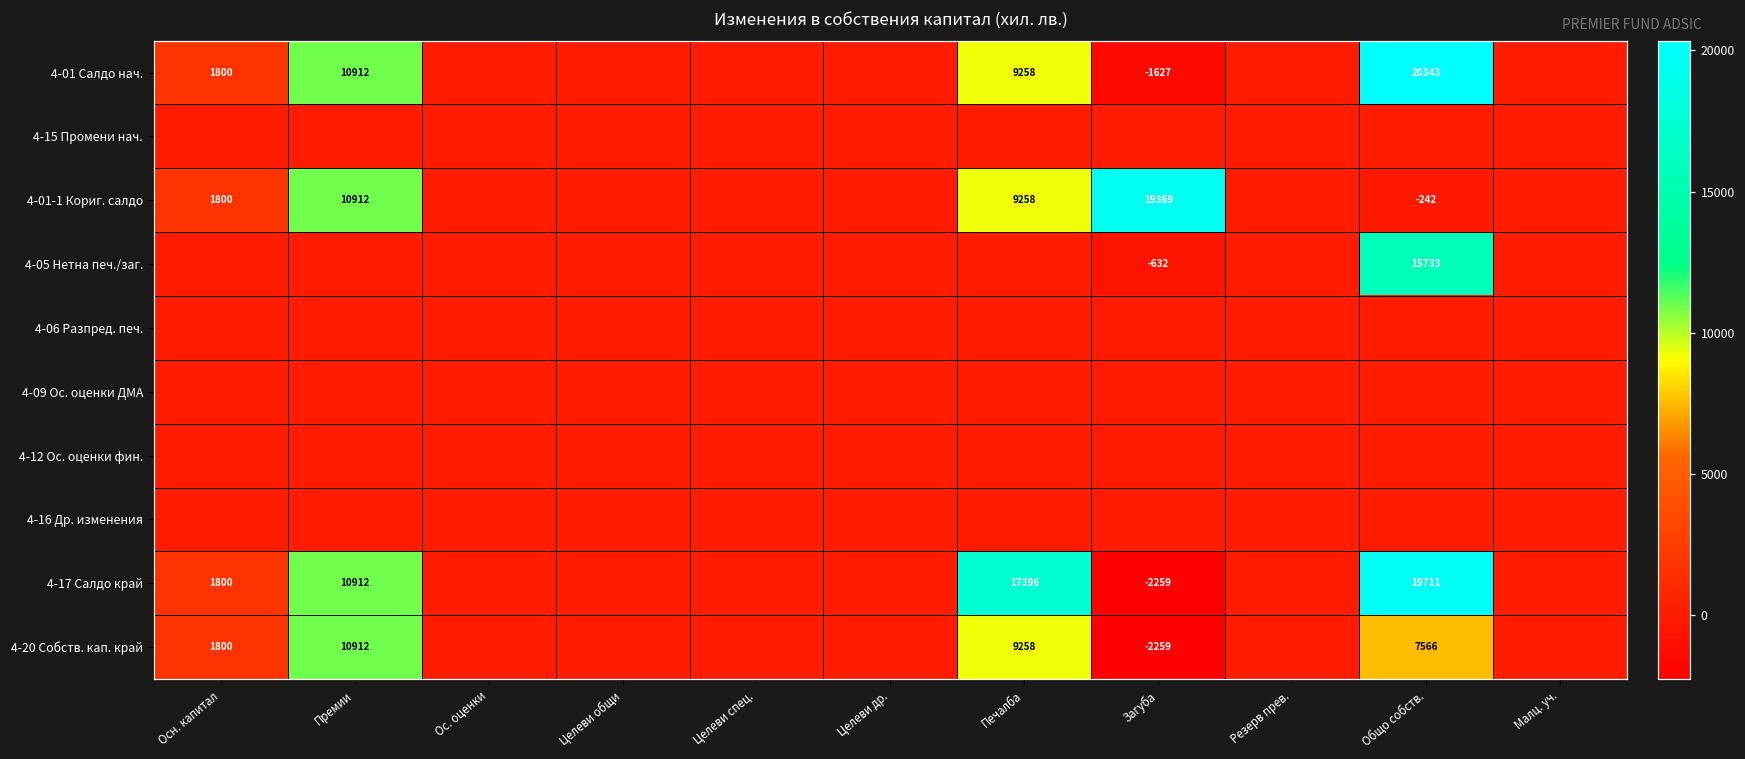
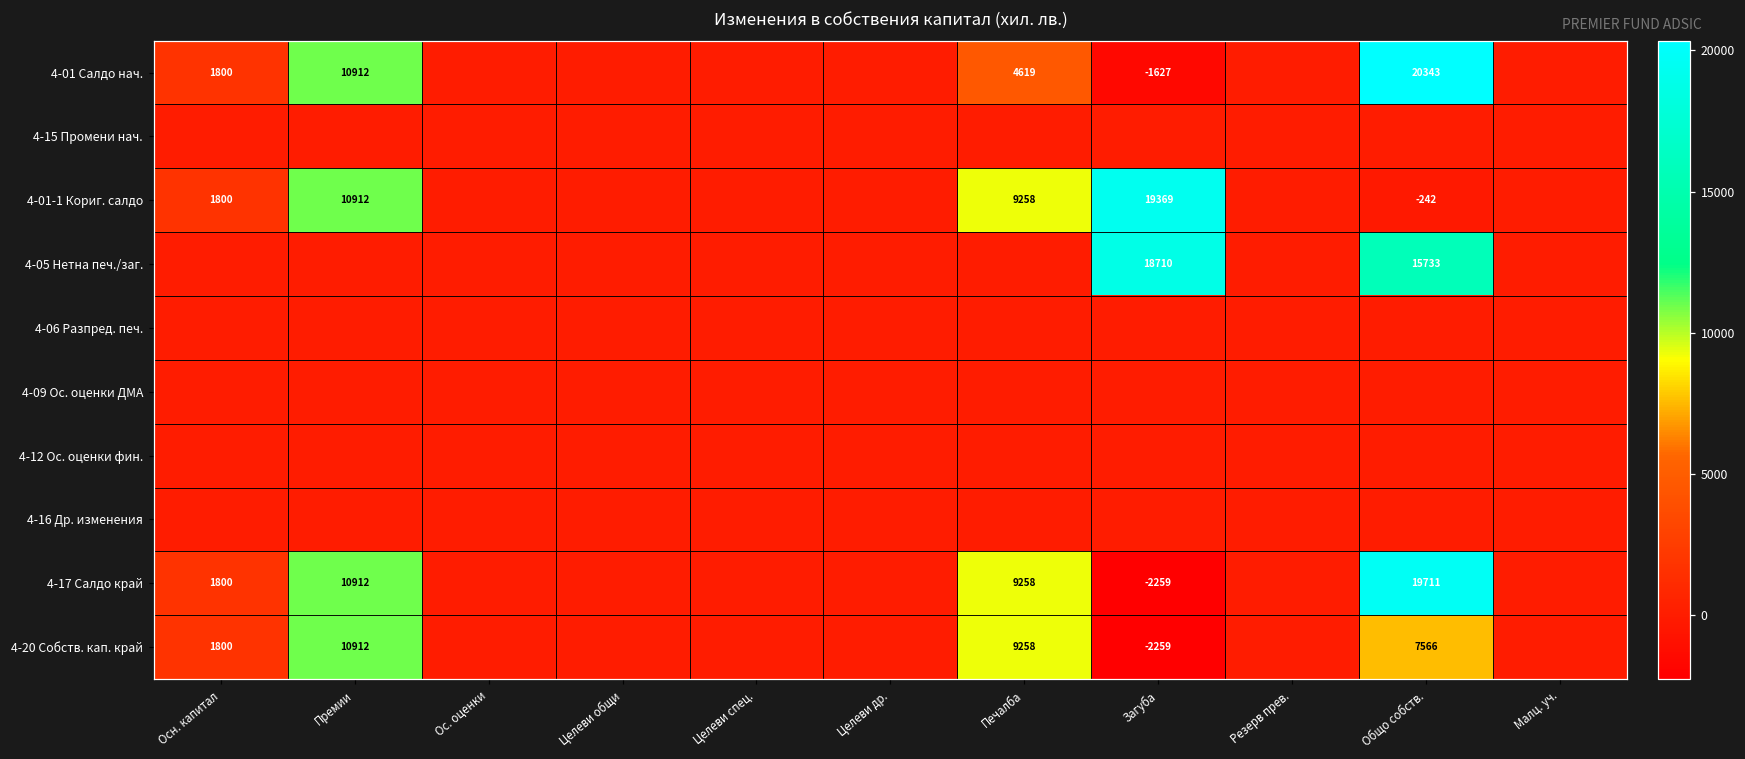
  {
    "4-01 Салдо нач.": {
      "Осн. капитал": 1800,
      "Премии": 10912,
-     "Печалба": 9258,
+     "Печалба": 4619,
      "Загуба": -1627,
      "Общо собств.": 20343
    },
    "4-01-1 Кориг. салдо": {
      "Осн. капитал": 1800,
      "Премии": 10912,
      "Печалба": 9258,
      "Загуба": 19369,
      "Общо собств.": -242
    },
    "4-05 Нетна печ./заг.": {
-     "Загуба": -632,
+     "Загуба": 18710,
      "Общо собств.": 15733
    },
    "4-17 Салдо край": {
      "Осн. капитал": 1800,
      "Премии": 10912,
-     "Печалба": 17396,
+     "Печалба": 9258,
      "Загуба": -2259,
      "Общо собств.": 19711
    },
    "4-20 Собств. кап. край": {
      "Осн. капитал": 1800,
      "Премии": 10912,
      "Печалба": 9258,
      "Загуба": -2259,
      "Общо собств.": 7566
    }
  }
